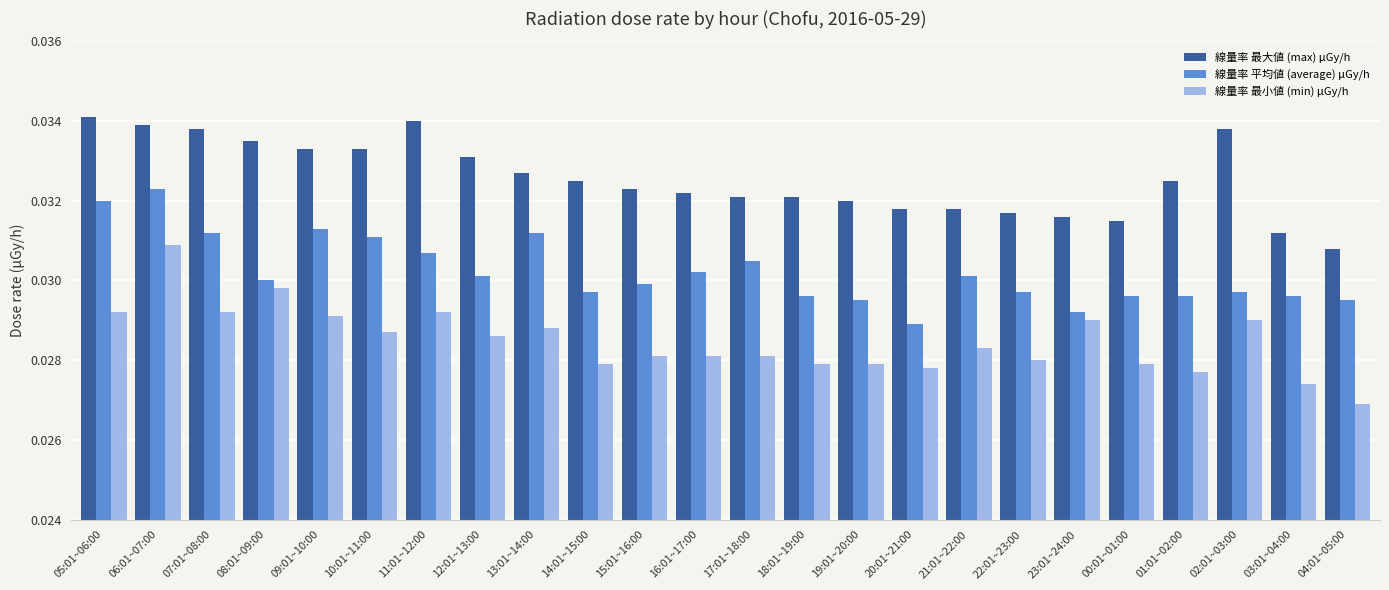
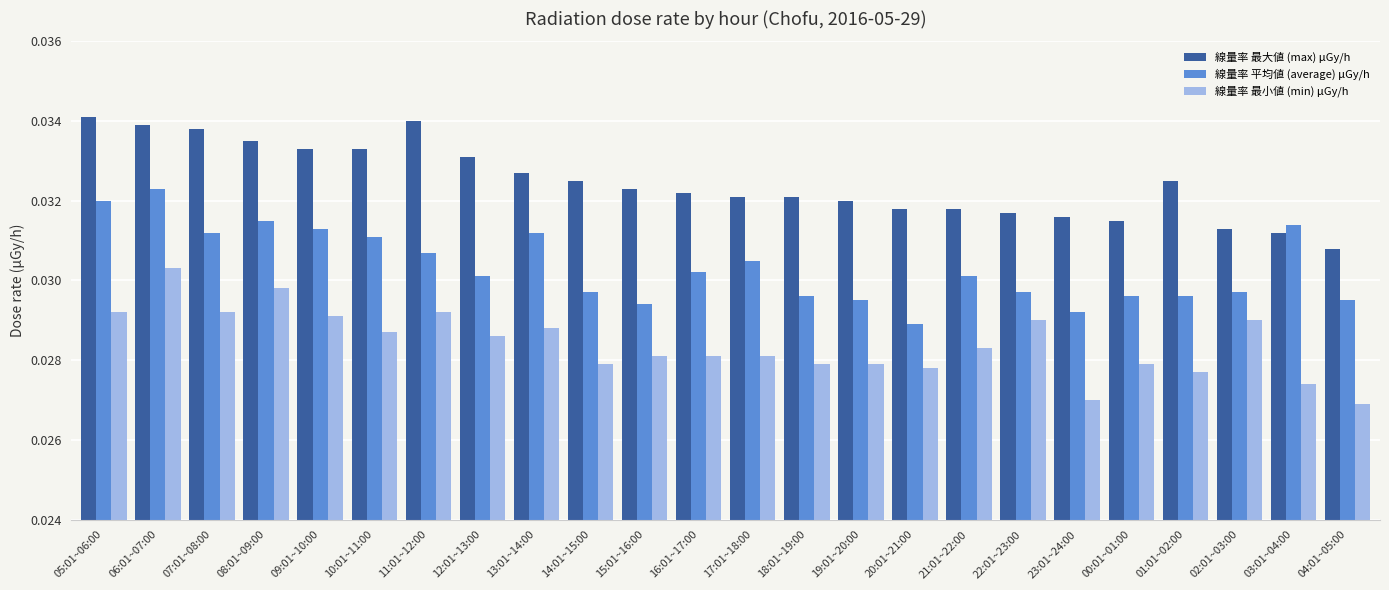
  {
    "線量率 最大値 (max) μGy/h": {
      "05:01~06:00": 0.0341,
      "06:01~07:00": 0.0339,
      "07:01~08:00": 0.0338,
      "08:01~09:00": 0.0335,
      "09:01~10:00": 0.0333,
      "10:01~11:00": 0.0333,
      "11:01~12:00": 0.0340,
      "12:01~13:00": 0.0331,
      "13:01~14:00": 0.0327,
      "14:01~15:00": 0.0325,
      "15:01~16:00": 0.0323,
      "16:01~17:00": 0.0322,
      "17:01~18:00": 0.0321,
      "18:01~19:00": 0.0321,
      "19:01~20:00": 0.0320,
      "20:01~21:00": 0.0318,
      "21:01~22:00": 0.0318,
      "22:01~23:00": 0.0317,
      "23:01~24:00": 0.0316,
      "00:01~01:00": 0.0315,
      "01:01~02:00": 0.0325,
-     "02:01~03:00": 0.0338,
+     "02:01~03:00": 0.0313,
      "03:01~04:00": 0.0312,
      "04:01~05:00": 0.0308
    },
    "線量率 平均値 (average) μGy/h": {
      "05:01~06:00": 0.0320,
      "06:01~07:00": 0.0323,
      "07:01~08:00": 0.0312,
-     "08:01~09:00": 0.0300,
+     "08:01~09:00": 0.0315,
      "09:01~10:00": 0.0313,
      "10:01~11:00": 0.0311,
      "11:01~12:00": 0.0307,
      "12:01~13:00": 0.0301,
      "13:01~14:00": 0.0312,
      "14:01~15:00": 0.0297,
-     "15:01~16:00": 0.0299,
+     "15:01~16:00": 0.0294,
      "16:01~17:00": 0.0302,
      "17:01~18:00": 0.0305,
      "18:01~19:00": 0.0296,
      "19:01~20:00": 0.0295,
      "20:01~21:00": 0.0289,
      "21:01~22:00": 0.0301,
      "22:01~23:00": 0.0297,
      "23:01~24:00": 0.0292,
      "00:01~01:00": 0.0296,
      "01:01~02:00": 0.0296,
      "02:01~03:00": 0.0297,
-     "03:01~04:00": 0.0296,
+     "03:01~04:00": 0.0314,
      "04:01~05:00": 0.0295
    },
    "線量率 最小値 (min) μGy/h": {
      "05:01~06:00": 0.0292,
-     "06:01~07:00": 0.0309,
+     "06:01~07:00": 0.0303,
      "07:01~08:00": 0.0292,
      "08:01~09:00": 0.0298,
      "09:01~10:00": 0.0291,
      "10:01~11:00": 0.0287,
      "11:01~12:00": 0.0292,
      "12:01~13:00": 0.0286,
      "13:01~14:00": 0.0288,
      "14:01~15:00": 0.0279,
      "15:01~16:00": 0.0281,
      "16:01~17:00": 0.0281,
      "17:01~18:00": 0.0281,
      "18:01~19:00": 0.0279,
      "19:01~20:00": 0.0279,
      "20:01~21:00": 0.0278,
      "21:01~22:00": 0.0283,
-     "22:01~23:00": 0.028,
-     "23:01~24:00": 0.029,
+     "22:01~23:00": 0.029,
+     "23:01~24:00": 0.027,
      "00:01~01:00": 0.0279,
      "01:01~02:00": 0.0277,
      "02:01~03:00": 0.0290,
      "03:01~04:00": 0.0274,
      "04:01~05:00": 0.0269
    }
  }
